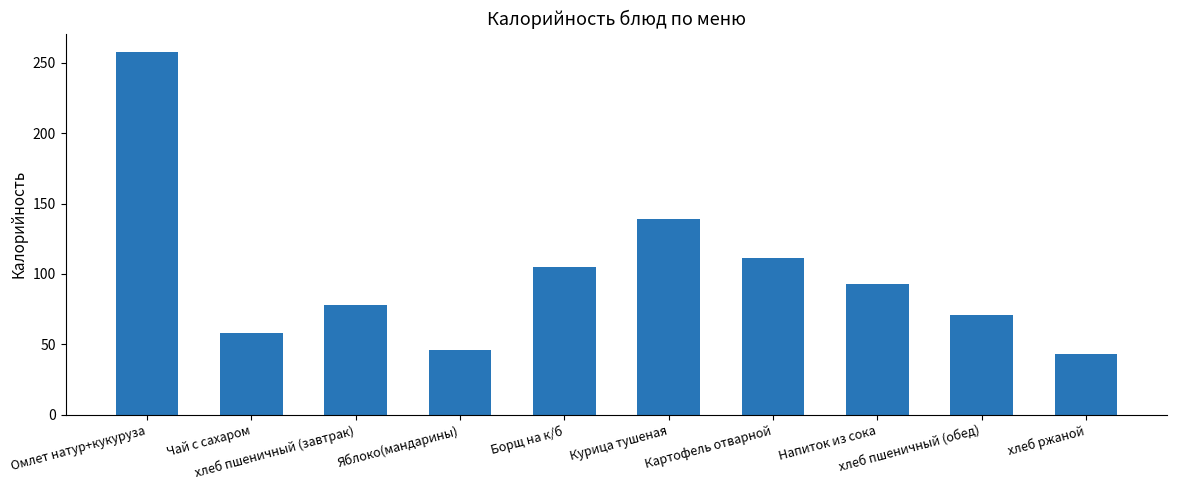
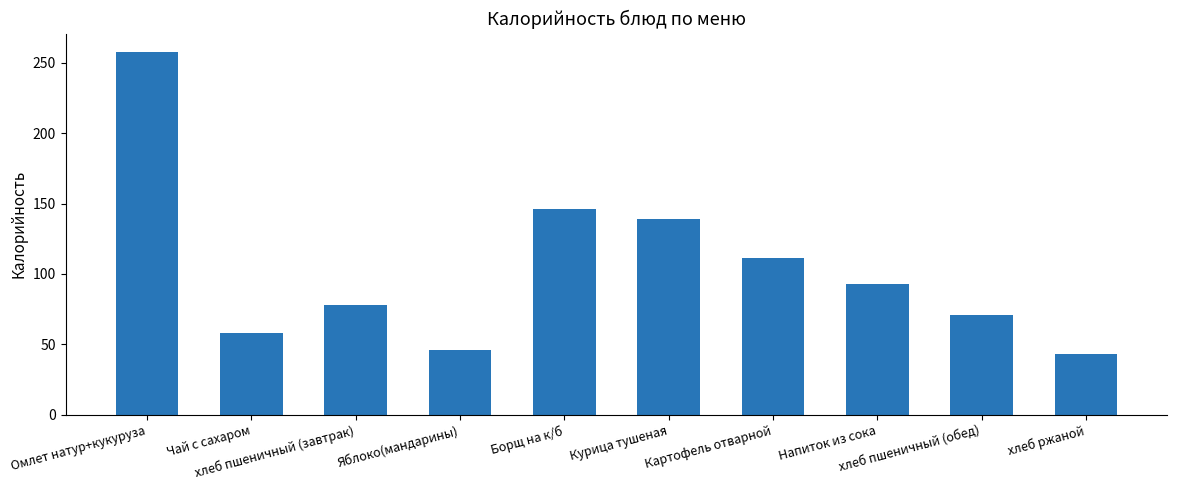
  {
    "Омлет натур+кукуруза": 258,
    "Чай с сахаром": 58,
    "хлеб пшеничный (завтрак)": 78,
    "Яблоко(мандарины)": 46,
-   "Борщ на к/б": 105,
+   "Борщ на к/б": 146,
    "Курица тушеная": 139,
    "Картофель отварной": 111,
    "Напиток из сока": 93,
    "хлеб пшеничный (обед)": 71,
    "хлеб ржаной": 43
  }
